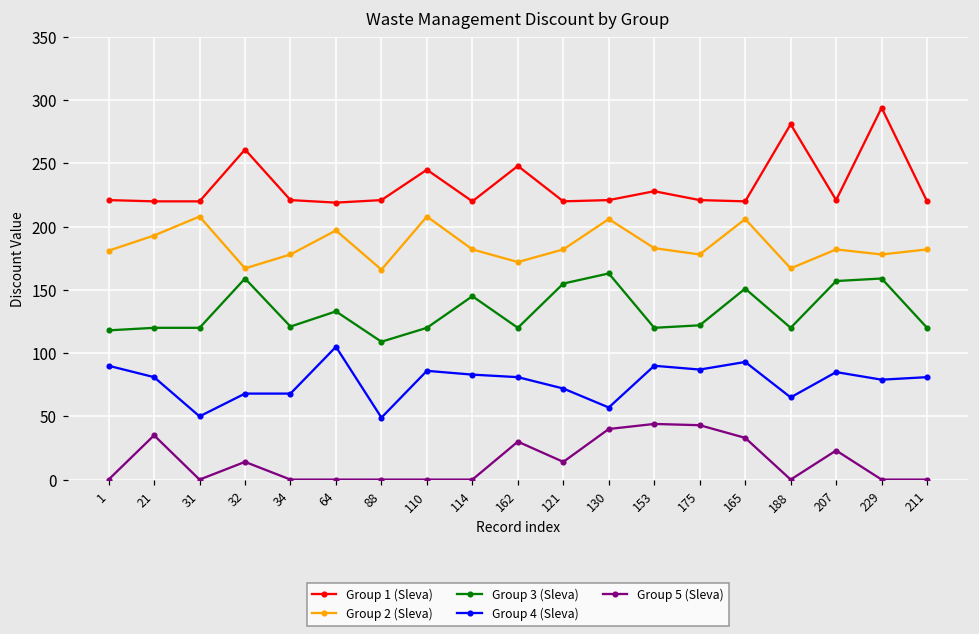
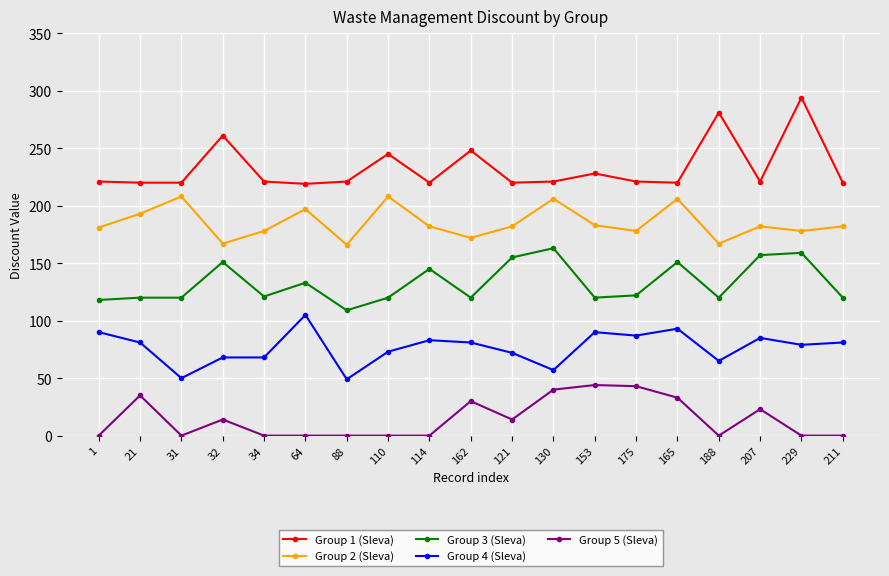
  {
    "Group 1 (Sleva)": {
      "1": 221,
      "21": 220,
      "31": 220,
      "32": 261,
      "34": 221,
      "64": 219,
      "88": 221,
      "110": 245,
      "114": 220,
      "162": 248,
      "121": 220,
      "130": 221,
      "153": 228,
      "175": 221,
      "165": 220,
      "188": 281,
      "207": 221,
      "229": 294,
      "211": 220
    },
    "Group 2 (Sleva)": {
      "1": 181,
      "21": 193,
      "31": 208,
      "32": 167,
      "34": 178,
      "64": 197,
      "88": 166,
      "110": 208,
      "114": 182,
      "162": 172,
      "121": 182,
      "130": 206,
      "153": 183,
      "175": 178,
      "165": 206,
      "188": 167,
      "207": 182,
      "229": 178,
      "211": 182
    },
    "Group 3 (Sleva)": {
      "1": 118,
      "21": 120,
      "31": 120,
-     "32": 159,
+     "32": 151,
      "34": 121,
      "64": 133,
      "88": 109,
      "110": 120,
      "114": 145,
      "162": 120,
      "121": 155,
      "130": 163,
      "153": 120,
      "175": 122,
      "165": 151,
      "188": 120,
      "207": 157,
      "229": 159,
      "211": 120
    },
    "Group 4 (Sleva)": {
      "1": 90,
      "21": 81,
      "31": 50,
      "32": 68,
      "34": 68,
      "64": 105,
      "88": 49,
-     "110": 86,
+     "110": 73,
      "114": 83,
      "162": 81,
      "121": 72,
      "130": 57,
      "153": 90,
      "175": 87,
      "165": 93,
      "188": 65,
      "207": 85,
      "229": 79,
      "211": 81
    },
    "Group 5 (Sleva)": {
      "1": 0,
      "21": 35,
      "31": 0,
      "32": 14,
      "34": 0,
      "64": 0,
      "88": 0,
      "110": 0,
      "114": 0,
      "162": 30,
      "121": 14,
      "130": 40,
      "153": 44,
      "175": 43,
      "165": 33,
      "188": 0,
      "207": 23,
      "229": 0,
      "211": 0
    }
  }
